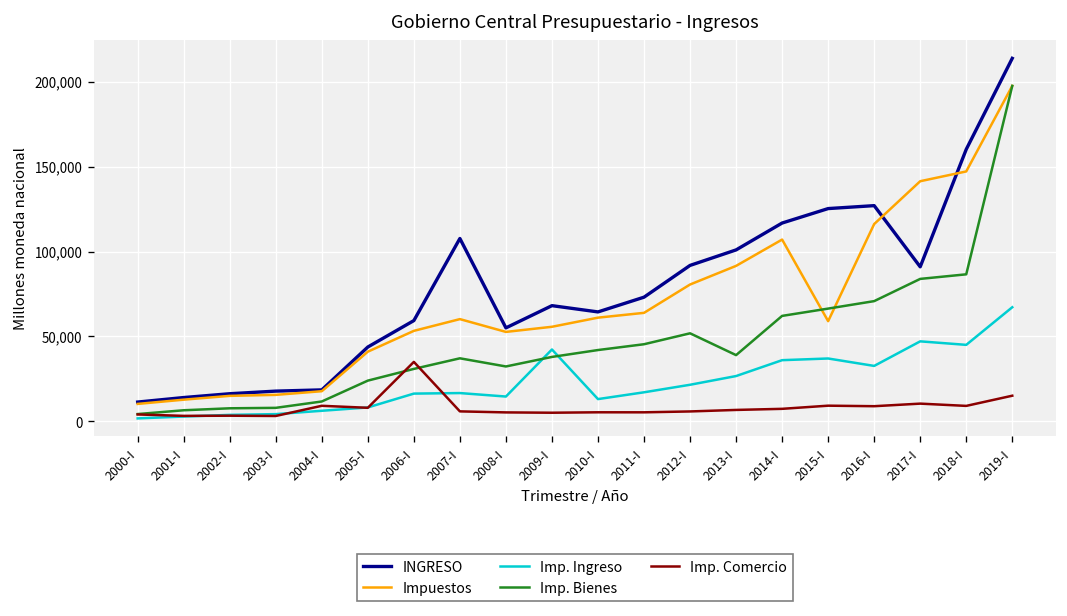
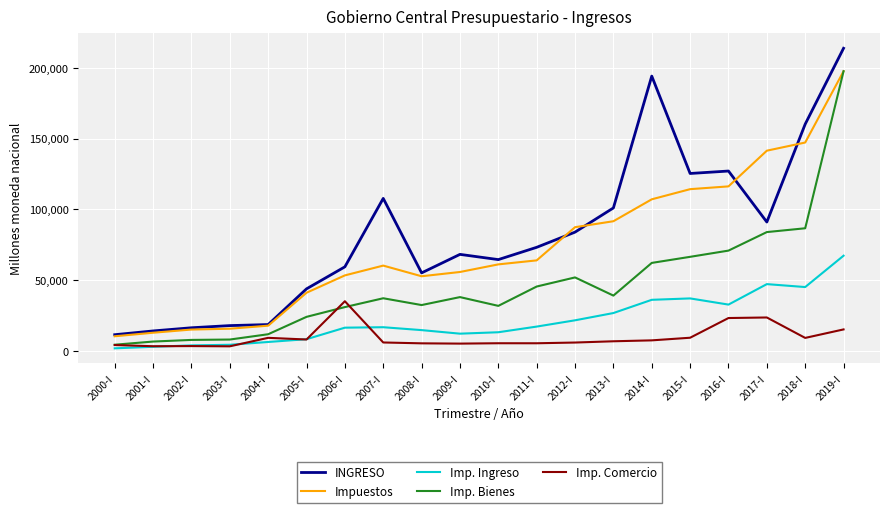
  {
    "INGRESO": {
      "2003-I": "18,000",
      "2005-I": "44,000",
      "2006-I": "59,000",
      "2007-I": "108,000",
      "2008-I": "55,000",
      "2009-I": "68,000",
      "2010-I": "64,000",
      "2011-I": "73,000",
-     "2012-I": "92,000",
+     "2012-I": "84,000",
      "2013-I": "101,000",
-     "2014-I": "117,000",
+     "2014-I": "194,000",
      "2015-I": "125,000",
      "2016-I": "127,000",
      "2017-I": "91,000",
      "2018-I": "160,000",
      "2019-I": "214,000"
    },
    "Impuestos": {
      "2003-I": "16,000",
      "2005-I": "41,000",
      "2006-I": "53,000",
      "2007-I": "60,000",
      "2008-I": "53,000",
      "2009-I": "56,000",
      "2010-I": "61,000",
      "2011-I": "64,000",
-     "2012-I": "81,000",
+     "2012-I": "87,000",
      "2013-I": "92,000",
      "2014-I": "107,000",
-     "2015-I": "59,000",
+     "2015-I": "114,000",
      "2016-I": "116,000",
      "2017-I": "141,000",
      "2018-I": "147,000"
    },
    "Imp. Ingreso": {
      "2000-I": "2,000",
      "2004-I": "6,000",
      "2006-I": "16,000",
      "2007-I": "17,000",
      "2008-I": "15,000",
-     "2009-I": "42,000",
+     "2009-I": "12,000",
      "2010-I": "13,000",
      "2011-I": "17,000",
      "2012-I": "22,000",
      "2013-I": "27,000",
      "2014-I": "36,000",
      "2015-I": "37,000",
      "2016-I": "33,000",
      "2017-I": "47,000",
      "2018-I": "45,000",
      "2019-I": "67,000"
    },
    "Imp. Bienes": {
      "2001-I": "7,000",
      "2002-I": "8,000",
      "2003-I": "8,000",
      "2004-I": "12,000",
      "2005-I": "24,000",
      "2006-I": "31,000",
      "2007-I": "37,000",
      "2008-I": "32,000",
      "2009-I": "38,000",
-     "2010-I": "42,000",
+     "2010-I": "32,000",
      "2011-I": "45,000",
      "2012-I": "52,000",
      "2013-I": "39,000",
      "2014-I": "62,000",
      "2015-I": "66,000",
      "2016-I": "71,000",
      "2017-I": "84,000",
      "2018-I": "87,000"
    },
    "Imp. Comercio": {
      "2004-I": "9,000",
      "2006-I": "35,000",
      "2007-I": "6,000",
      "2008-I": "5,000",
      "2009-I": "5,000",
      "2010-I": "5,000",
      "2011-I": "5,000",
      "2012-I": "6,000",
      "2013-I": "7,000",
      "2014-I": "7,000",
      "2015-I": "9,000",
-     "2016-I": "9,000",
-     "2017-I": "10,000",
+     "2016-I": "23,000",
+     "2017-I": "24,000",
      "2018-I": "9,000",
      "2019-I": "15,000"
    }
  }
